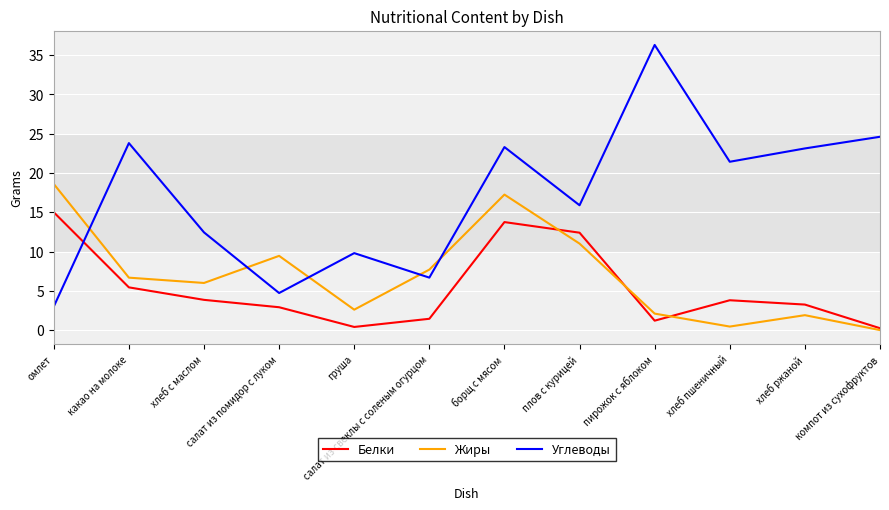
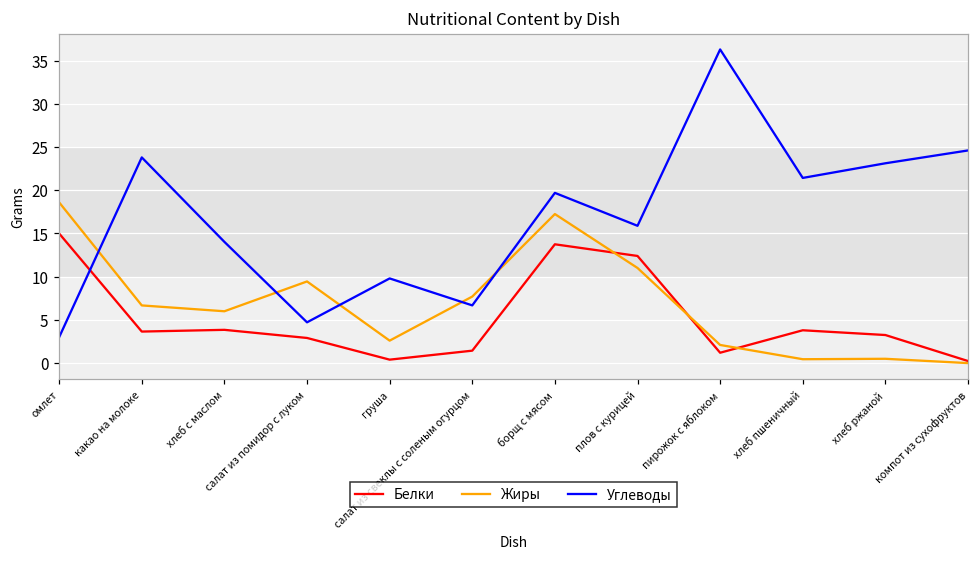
  {
    "Белки": {
      "омлет": 15,
-     "какао на молоке": 5,
+     "какао на молоке": 4,
      "хлеб с маслом": 4,
      "салат из помидор с луком": 3,
      "груша": 0,
      "салат из свеклы с соленым огурцом": 1,
      "борщ с мясом": 14,
      "плов с курицей": 12,
      "пирожок с яблоком": 1,
      "хлеб пшеничный": 4,
      "хлеб ржаной": 3
    },
    "Жиры": {
      "омлет": 19,
      "какао на молоке": 7,
      "хлеб с маслом": 6,
      "салат из помидор с луком": 9,
      "груша": 3,
      "салат из свеклы с соленым огурцом": 8,
      "борщ с мясом": 17,
      "плов с курицей": 11,
      "пирожок с яблоком": 2,
      "хлеб пшеничный": 0,
-     "хлеб ржаной": 2
+     "хлеб ржаной": 1
    },
    "Углеводы": {
      "омлет": 3,
      "какао на молоке": 24,
-     "хлеб с маслом": 12,
+     "хлеб с маслом": 14,
      "салат из помидор с луком": 5,
      "груша": 10,
      "салат из свеклы с соленым огурцом": 7,
-     "борщ с мясом": 23,
+     "борщ с мясом": 20,
      "плов с курицей": 16,
      "пирожок с яблоком": 36,
      "хлеб пшеничный": 21,
      "хлеб ржаной": 23,
      "компот из сухофруктов": 25
    }
  }
